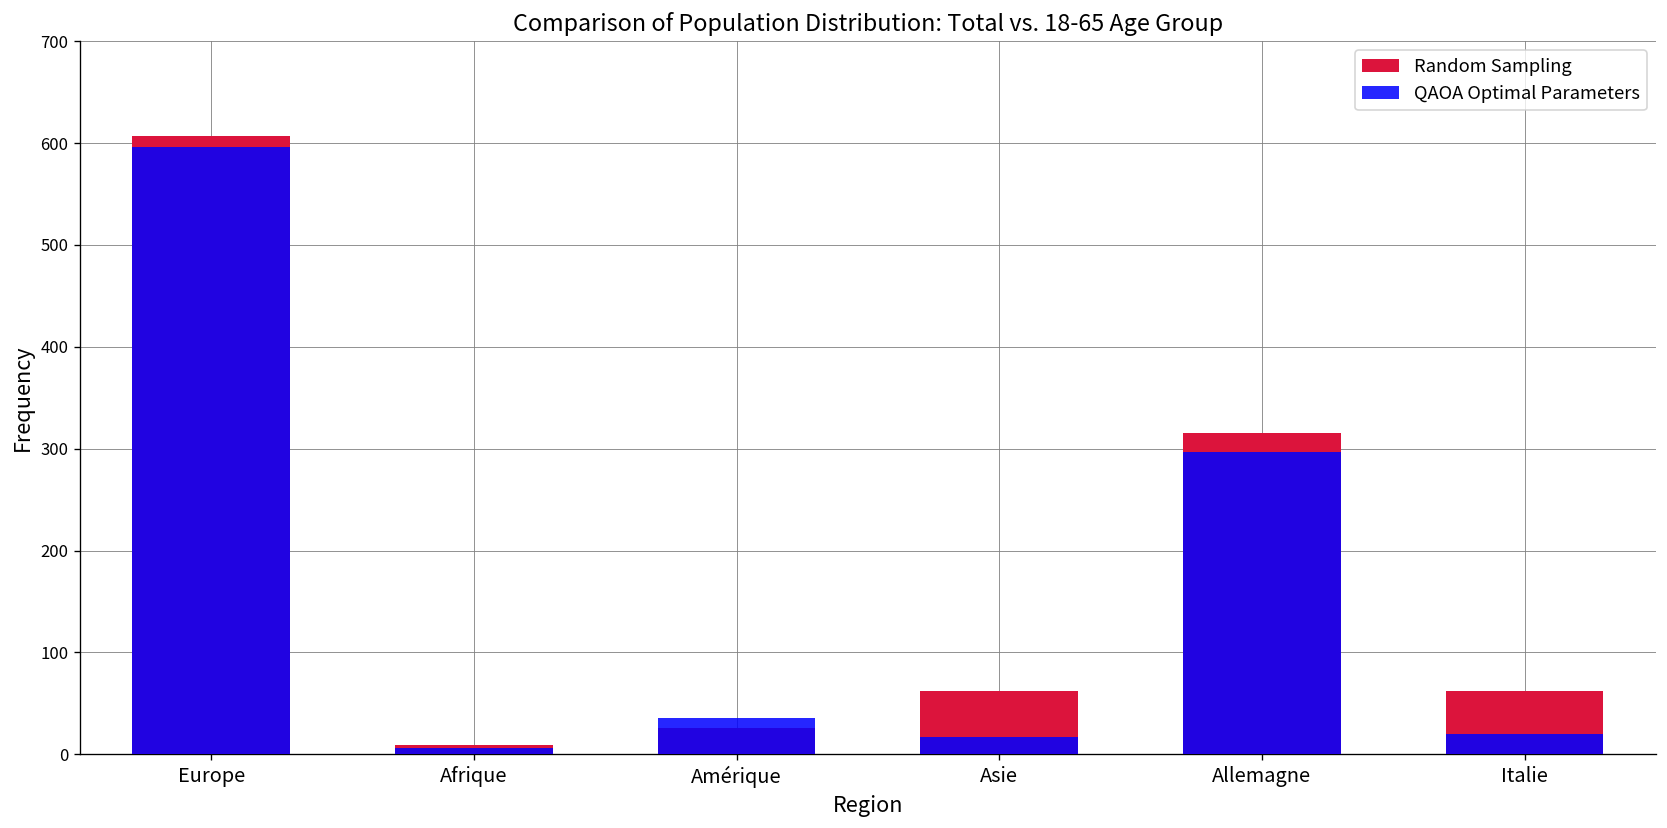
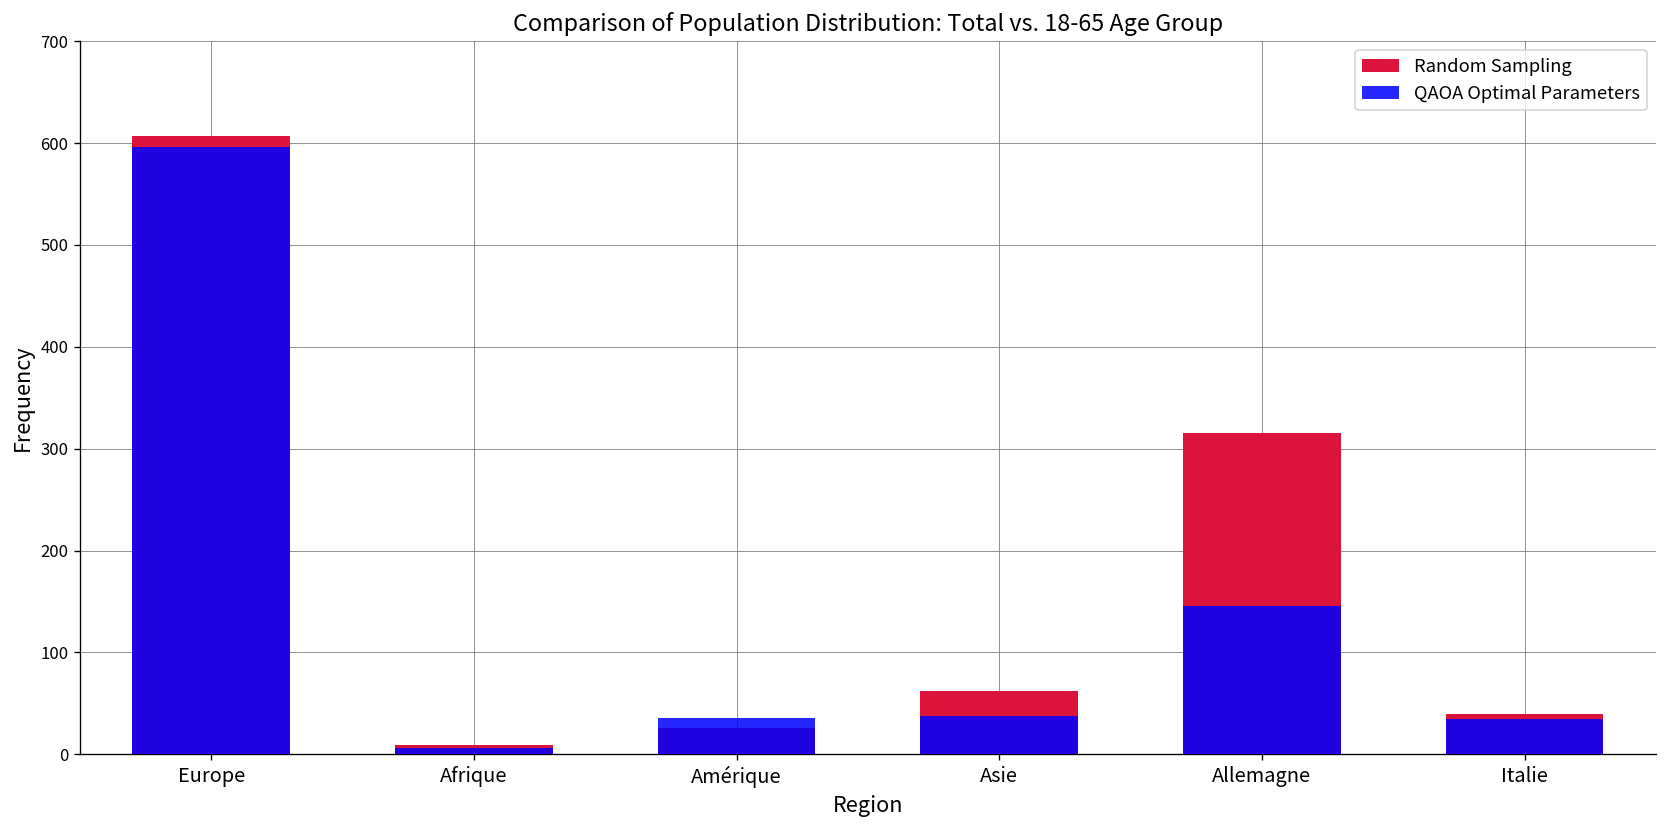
  {
    "Random Sampling": {
      "Europe": 610,
      "Afrique": 10,
      "Asie": 60,
      "Allemagne": 320,
-     "Italie": 60
+     "Italie": 40
    },
    "QAOA Optimal Parameters": {
      "Amérique": 40,
-     "Asie": 20,
-     "Allemagne": 300,
-     "Italie": 20
+     "Asie": 40,
+     "Allemagne": 150,
+     "Italie": 40
    }
  }
